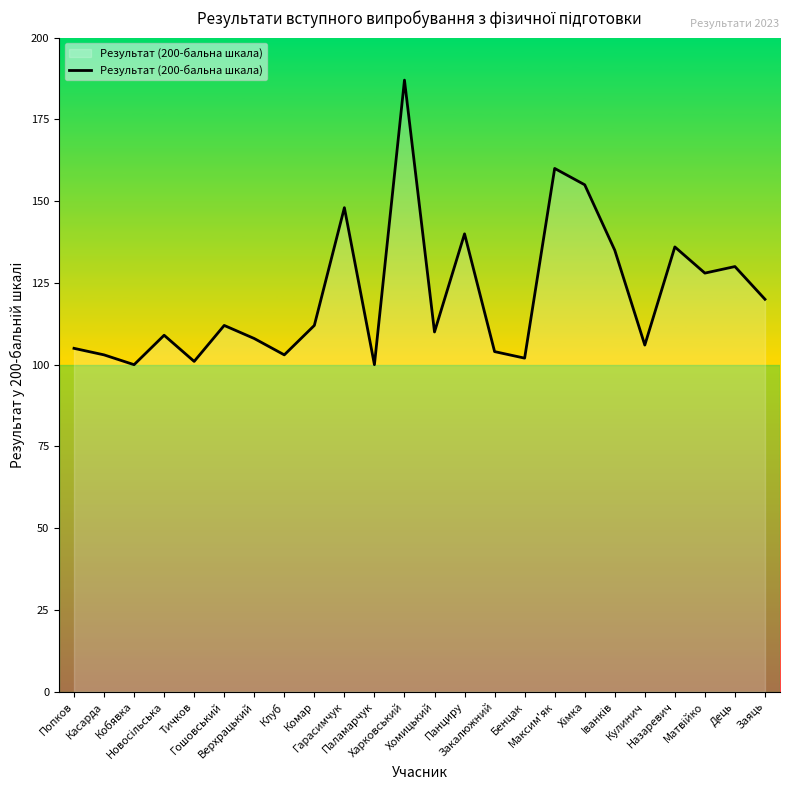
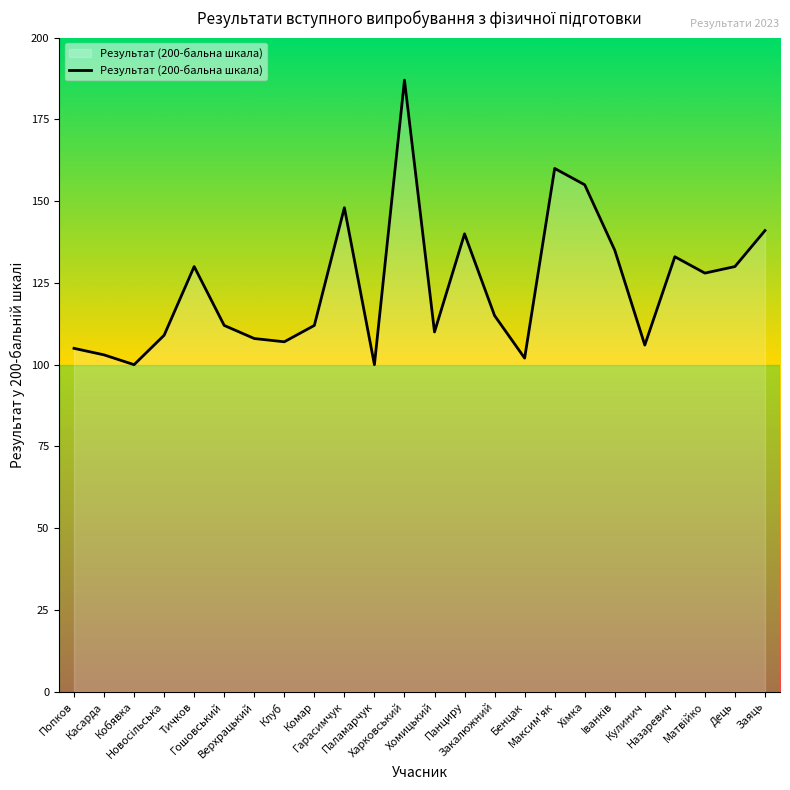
  {
    "Попков": 105,
    "Касарда": 103,
    "Кобявка": 100,
    "Новосільська": 109,
-   "Тичков": 101,
+   "Тичков": 130,
    "Гошовський": 112,
    "Верхрацький": 108,
-   "Клуб": 103,
+   "Клуб": 107,
    "Комар": 112,
    "Гарасимчук": 148,
    "Паламарчук": 100,
    "Харковський": 187,
    "Хомицький": 110,
    "Панциру": 140,
-   "Закалюжний": 104,
+   "Закалюжний": 115,
    "Бенцак": 102,
    "Максим'як": 160,
    "Хімка": 155,
    "Іванків": 135,
    "Кулинич": 106,
-   "Назаревич": 136,
+   "Назаревич": 133,
    "Матвійко": 128,
    "Дець": 130,
-   "Заяць": 120
+   "Заяць": 141
  }
